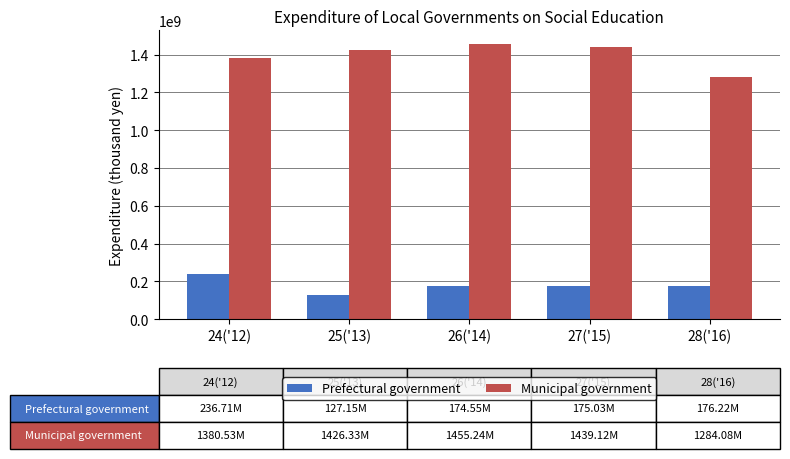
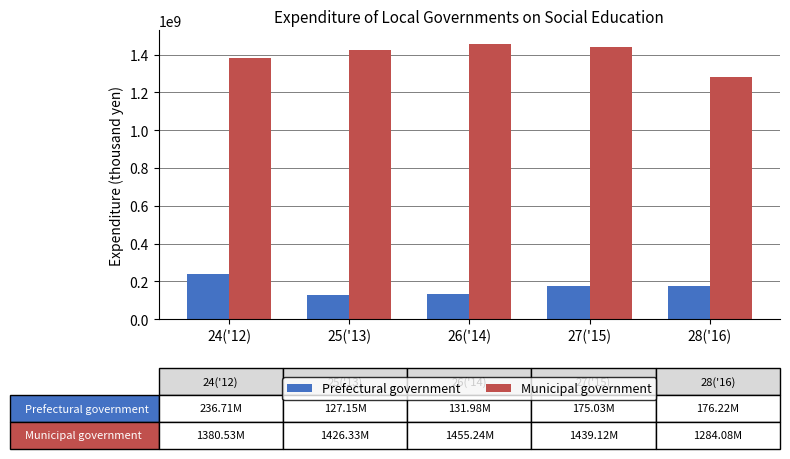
  {
    "Prefectural government": {
-     "26('14)": "174.55M"
+     "26('14)": "131.98M"
    },
    "Municipal government": {
      "24('12)": "1380000000",
      "25('13)": "1430000000",
      "26('14)": "1460000000",
      "27('15)": "1440000000",
      "28('16)": "1280000000"
    }
  }
